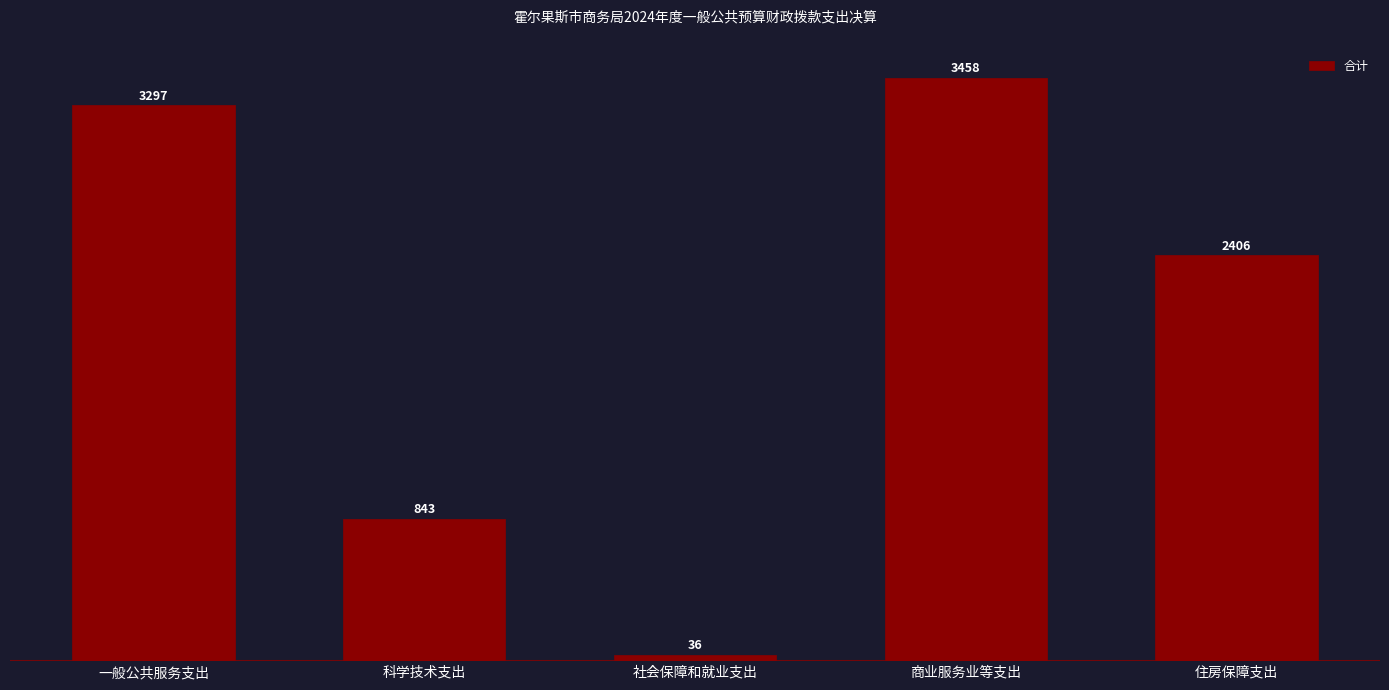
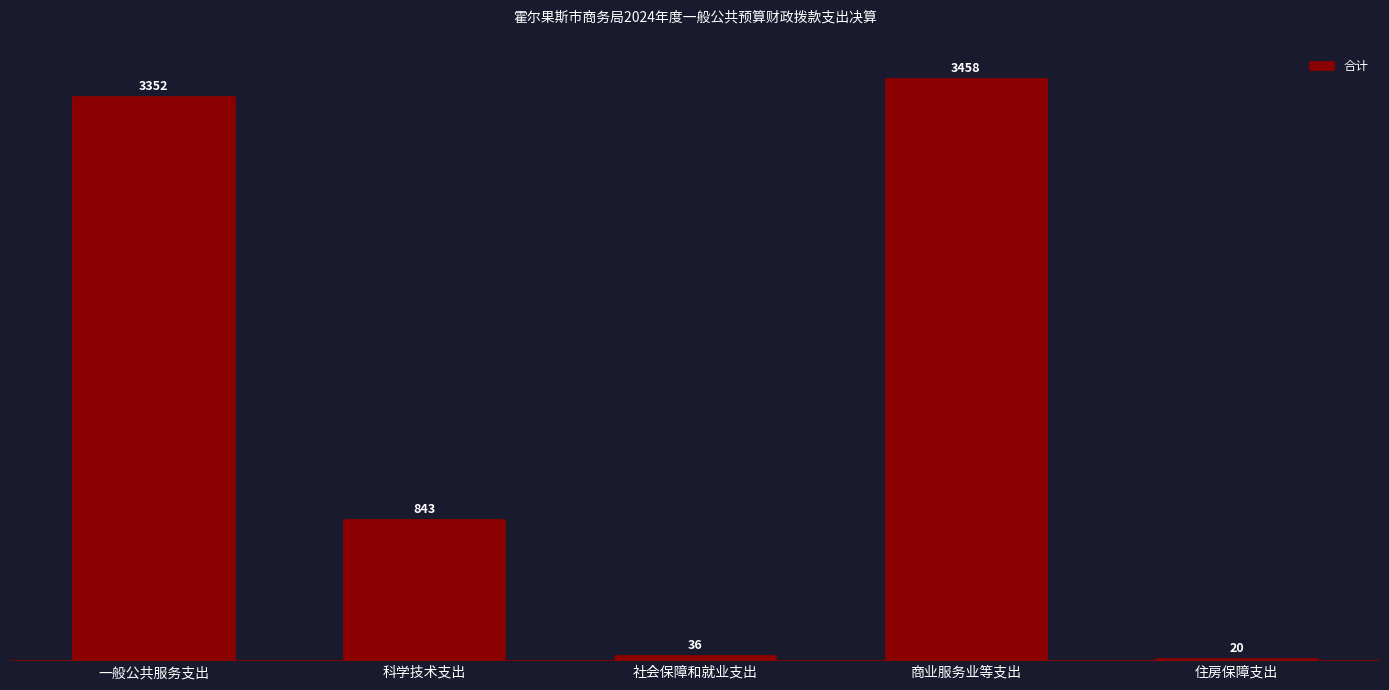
  {
-   "一般公共服务支出": 3297,
+   "一般公共服务支出": 3352,
    "科学技术支出": 843,
    "社会保障和就业支出": 36,
    "商业服务业等支出": 3458,
-   "住房保障支出": 2406
+   "住房保障支出": 20
  }
